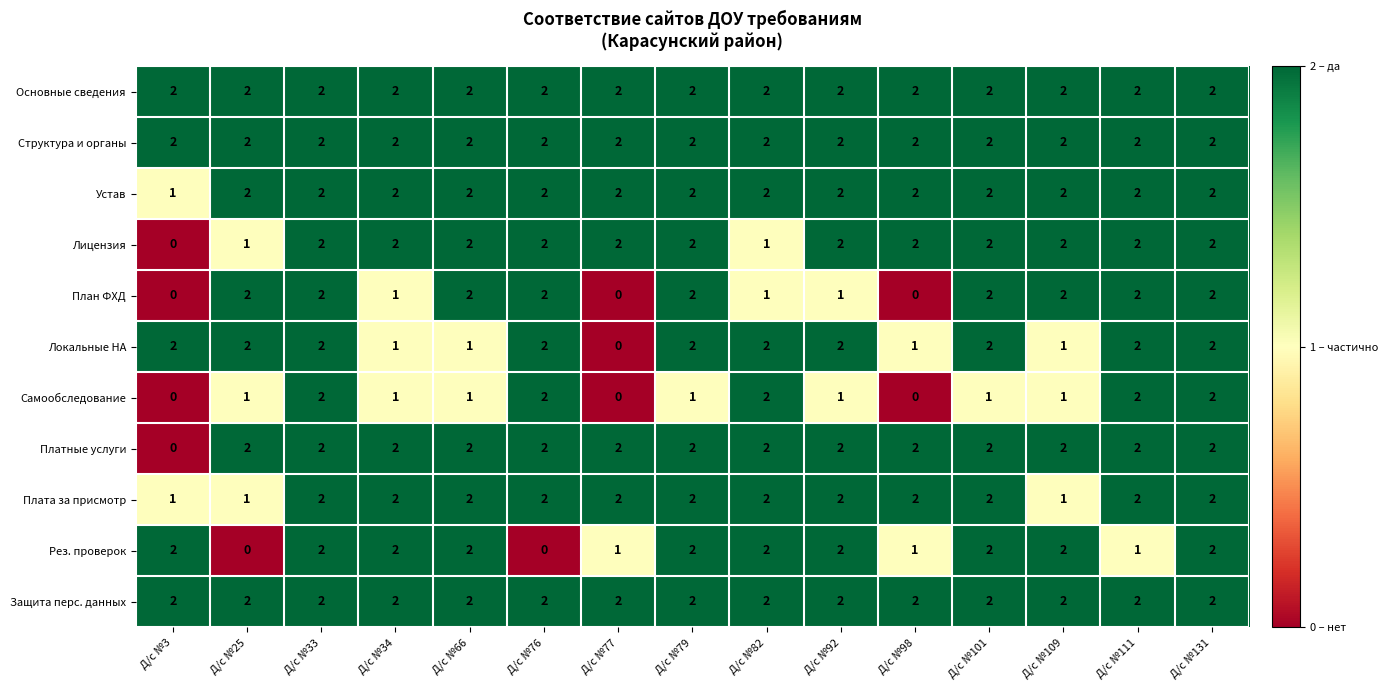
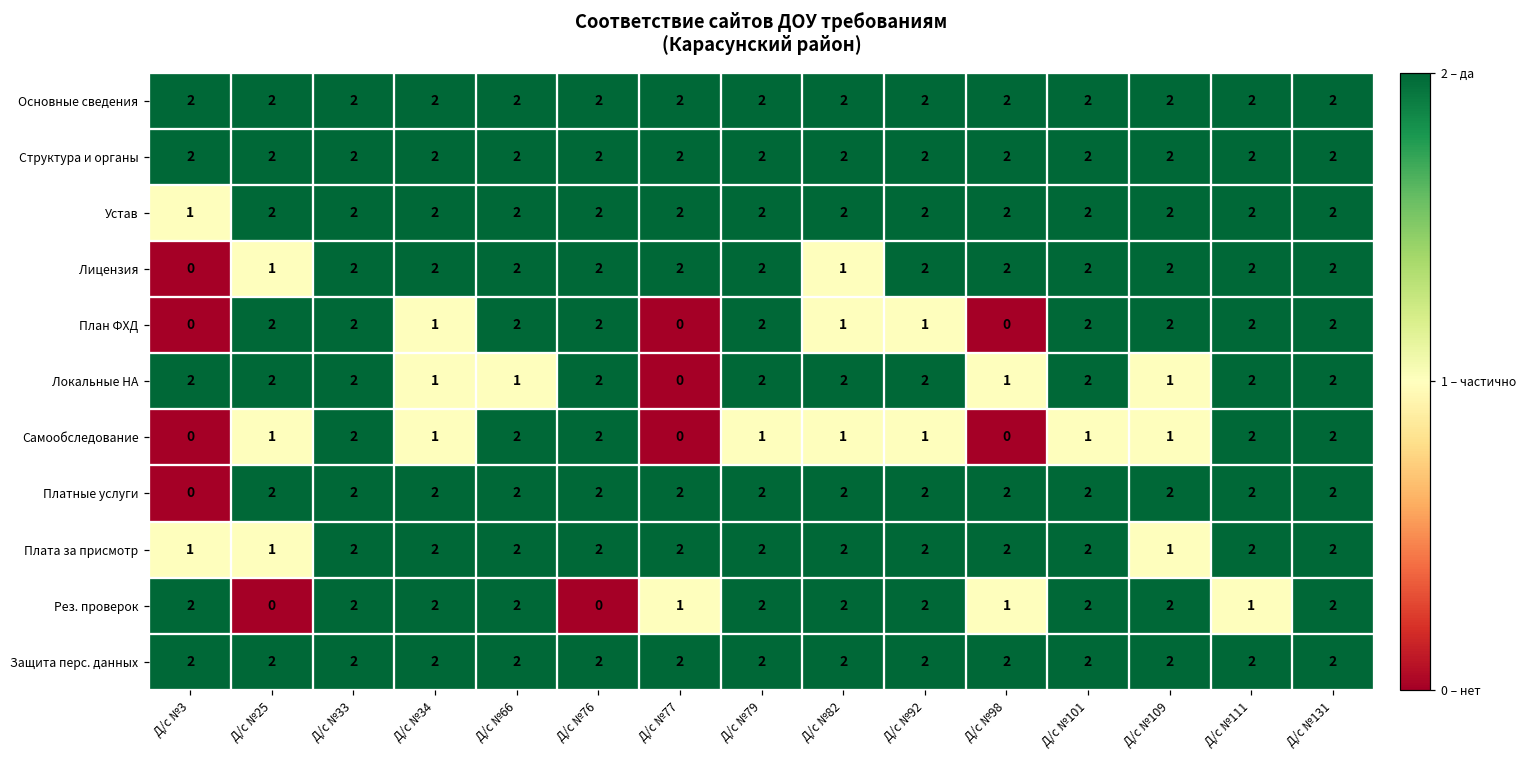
  {
    "Основные сведения": {
      "Д/с №3": 2,
      "Д/с №25": 2,
      "Д/с №33": 2,
      "Д/с №34": 2,
      "Д/с №66": 2,
      "Д/с №76": 2,
      "Д/с №77": 2,
      "Д/с №79": 2,
      "Д/с №82": 2,
      "Д/с №92": 2,
      "Д/с №98": 2,
      "Д/с №101": 2,
      "Д/с №109": 2,
      "Д/с №111": 2,
      "Д/с №131": 2
    },
    "Структура и органы": {
      "Д/с №3": 2,
      "Д/с №25": 2,
      "Д/с №33": 2,
      "Д/с №34": 2,
      "Д/с №66": 2,
      "Д/с №76": 2,
      "Д/с №77": 2,
      "Д/с №79": 2,
      "Д/с №82": 2,
      "Д/с №92": 2,
      "Д/с №98": 2,
      "Д/с №101": 2,
      "Д/с №109": 2,
      "Д/с №111": 2,
      "Д/с №131": 2
    },
    "Устав": {
      "Д/с №3": 1,
      "Д/с №25": 2,
      "Д/с №33": 2,
      "Д/с №34": 2,
      "Д/с №66": 2,
      "Д/с №76": 2,
      "Д/с №77": 2,
      "Д/с №79": 2,
      "Д/с №82": 2,
      "Д/с №92": 2,
      "Д/с №98": 2,
      "Д/с №101": 2,
      "Д/с №109": 2,
      "Д/с №111": 2,
      "Д/с №131": 2
    },
    "Лицензия": {
      "Д/с №3": 0,
      "Д/с №25": 1,
      "Д/с №33": 2,
      "Д/с №34": 2,
      "Д/с №66": 2,
      "Д/с №76": 2,
      "Д/с №77": 2,
      "Д/с №79": 2,
      "Д/с №82": 1,
      "Д/с №92": 2,
      "Д/с №98": 2,
      "Д/с №101": 2,
      "Д/с №109": 2,
      "Д/с №111": 2,
      "Д/с №131": 2
    },
    "План ФХД": {
      "Д/с №3": 0,
      "Д/с №25": 2,
      "Д/с №33": 2,
      "Д/с №34": 1,
      "Д/с №66": 2,
      "Д/с №76": 2,
      "Д/с №77": 0,
      "Д/с №79": 2,
      "Д/с №82": 1,
      "Д/с №92": 1,
      "Д/с №98": 0,
      "Д/с №101": 2,
      "Д/с №109": 2,
      "Д/с №111": 2,
      "Д/с №131": 2
    },
    "Локальные НА": {
      "Д/с №3": 2,
      "Д/с №25": 2,
      "Д/с №33": 2,
      "Д/с №34": 1,
      "Д/с №66": 1,
      "Д/с №76": 2,
      "Д/с №77": 0,
      "Д/с №79": 2,
      "Д/с №82": 2,
      "Д/с №92": 2,
      "Д/с №98": 1,
      "Д/с №101": 2,
      "Д/с №109": 1,
      "Д/с №111": 2,
      "Д/с №131": 2
    },
    "Самообследование": {
      "Д/с №3": 0,
      "Д/с №25": 1,
      "Д/с №33": 2,
      "Д/с №34": 1,
-     "Д/с №66": 1,
+     "Д/с №66": 2,
      "Д/с №76": 2,
      "Д/с №77": 0,
      "Д/с №79": 1,
-     "Д/с №82": 2,
+     "Д/с №82": 1,
      "Д/с №92": 1,
      "Д/с №98": 0,
      "Д/с №101": 1,
      "Д/с №109": 1,
      "Д/с №111": 2,
      "Д/с №131": 2
    },
    "Платные услуги": {
      "Д/с №3": 0,
      "Д/с №25": 2,
      "Д/с №33": 2,
      "Д/с №34": 2,
      "Д/с №66": 2,
      "Д/с №76": 2,
      "Д/с №77": 2,
      "Д/с №79": 2,
      "Д/с №82": 2,
      "Д/с №92": 2,
      "Д/с №98": 2,
      "Д/с №101": 2,
      "Д/с №109": 2,
      "Д/с №111": 2,
      "Д/с №131": 2
    },
    "Плата за присмотр": {
      "Д/с №3": 1,
      "Д/с №25": 1,
      "Д/с №33": 2,
      "Д/с №34": 2,
      "Д/с №66": 2,
      "Д/с №76": 2,
      "Д/с №77": 2,
      "Д/с №79": 2,
      "Д/с №82": 2,
      "Д/с №92": 2,
      "Д/с №98": 2,
      "Д/с №101": 2,
      "Д/с №109": 1,
      "Д/с №111": 2,
      "Д/с №131": 2
    },
    "Рез. проверок": {
      "Д/с №3": 2,
      "Д/с №25": 0,
      "Д/с №33": 2,
      "Д/с №34": 2,
      "Д/с №66": 2,
      "Д/с №76": 0,
      "Д/с №77": 1,
      "Д/с №79": 2,
      "Д/с №82": 2,
      "Д/с №92": 2,
      "Д/с №98": 1,
      "Д/с №101": 2,
      "Д/с №109": 2,
      "Д/с №111": 1,
      "Д/с №131": 2
    },
    "Защита перс. данных": {
      "Д/с №3": 2,
      "Д/с №25": 2,
      "Д/с №33": 2,
      "Д/с №34": 2,
      "Д/с №66": 2,
      "Д/с №76": 2,
      "Д/с №77": 2,
      "Д/с №79": 2,
      "Д/с №82": 2,
      "Д/с №92": 2,
      "Д/с №98": 2,
      "Д/с №101": 2,
      "Д/с №109": 2,
      "Д/с №111": 2,
      "Д/с №131": 2
    }
  }
